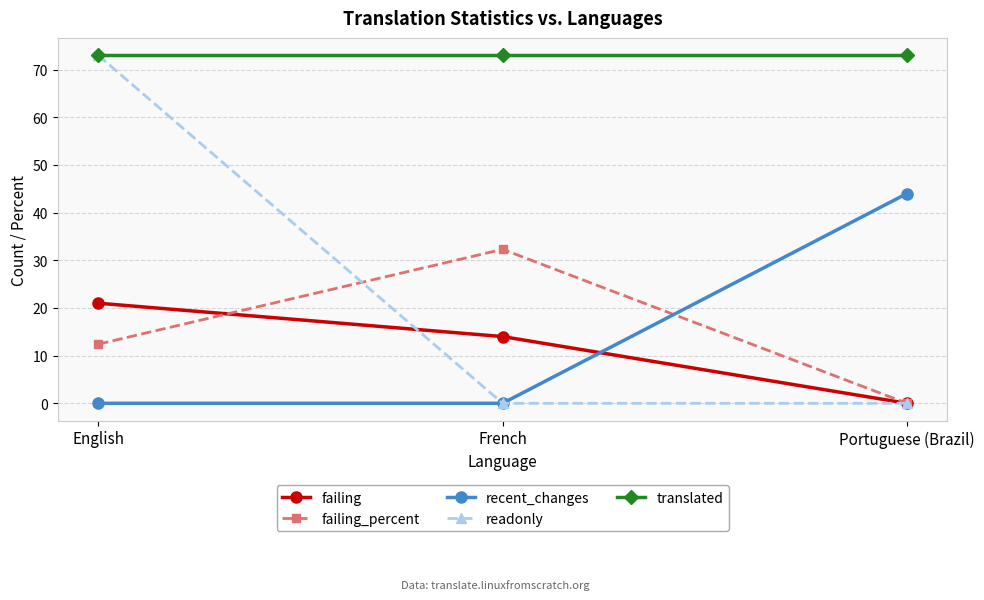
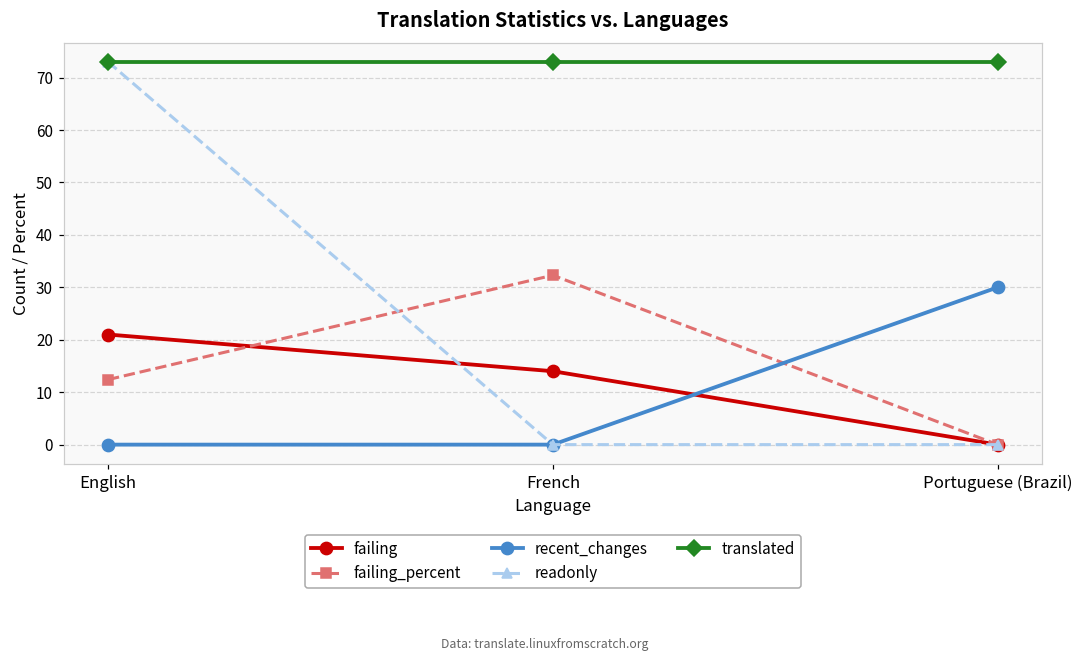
  {
    "failing": {
      "English": 21,
      "French": 14
    },
    "failing_percent": {
      "English": 12,
      "French": 32
    },
    "recent_changes": {
      "English": 0,
-     "Portuguese (Brazil)": 44
+     "Portuguese (Brazil)": 30
    },
    "translated": {
      "French": 73,
      "Portuguese (Brazil)": 73
    }
  }
